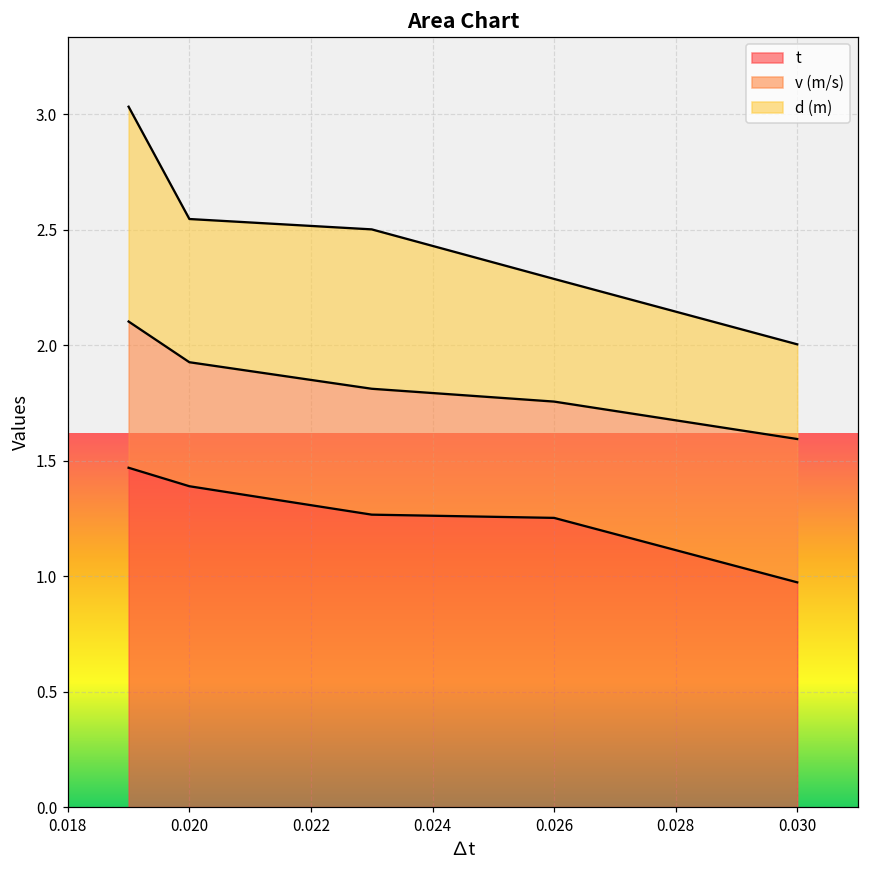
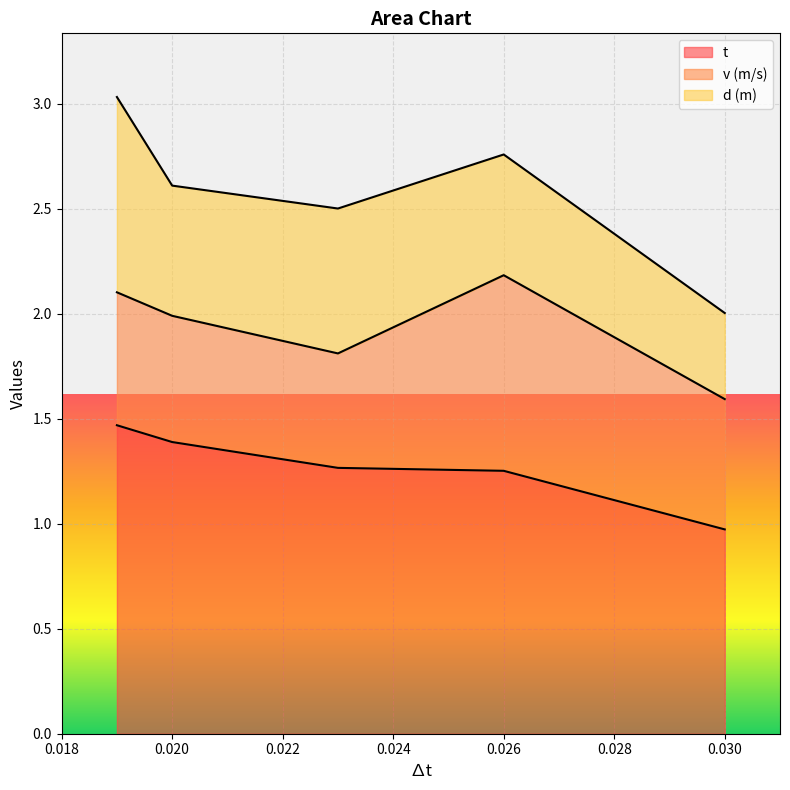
  {
    "t": {
      "0.020": 1.39,
      "0.026": 1.25,
      "0.030": 0.97
    },
    "v (m/s)": {
-     "0.020": 0.54,
-     "0.026": 0.50,
+     "0.020": 0.60,
+     "0.026": 0.93,
      "0.030": 0.62
    },
    "d (m)": {
      "0.020": 0.62,
-     "0.026": 0.53,
+     "0.026": 0.57,
      "0.030": 0.41
    }
  }
